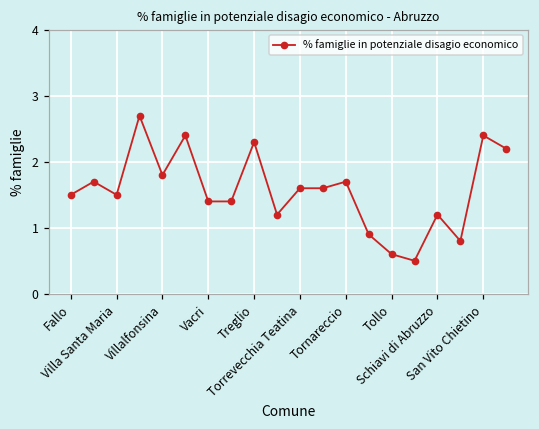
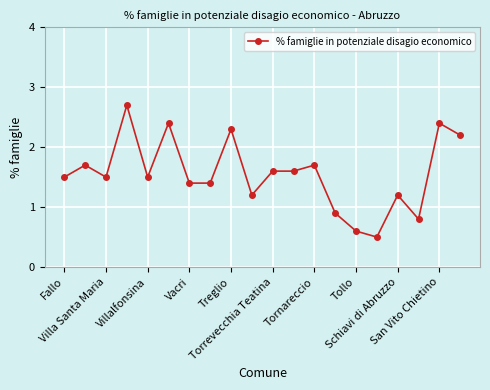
  {
    "Fallo": 1.5,
    "Villa Santa Maria": 1.5,
-   "Villalfonsina": 1.8,
+   "Villalfonsina": 1.5,
    "Vacri": 1.4,
    "Treglio": 2.3,
    "Torrevecchia Teatina": 1.6,
    "Tornareccio": 1.7,
    "Tollo": 0.6,
    "Schiavi di Abruzzo": 1.2,
    "San Vito Chietino": 2.4
  }
